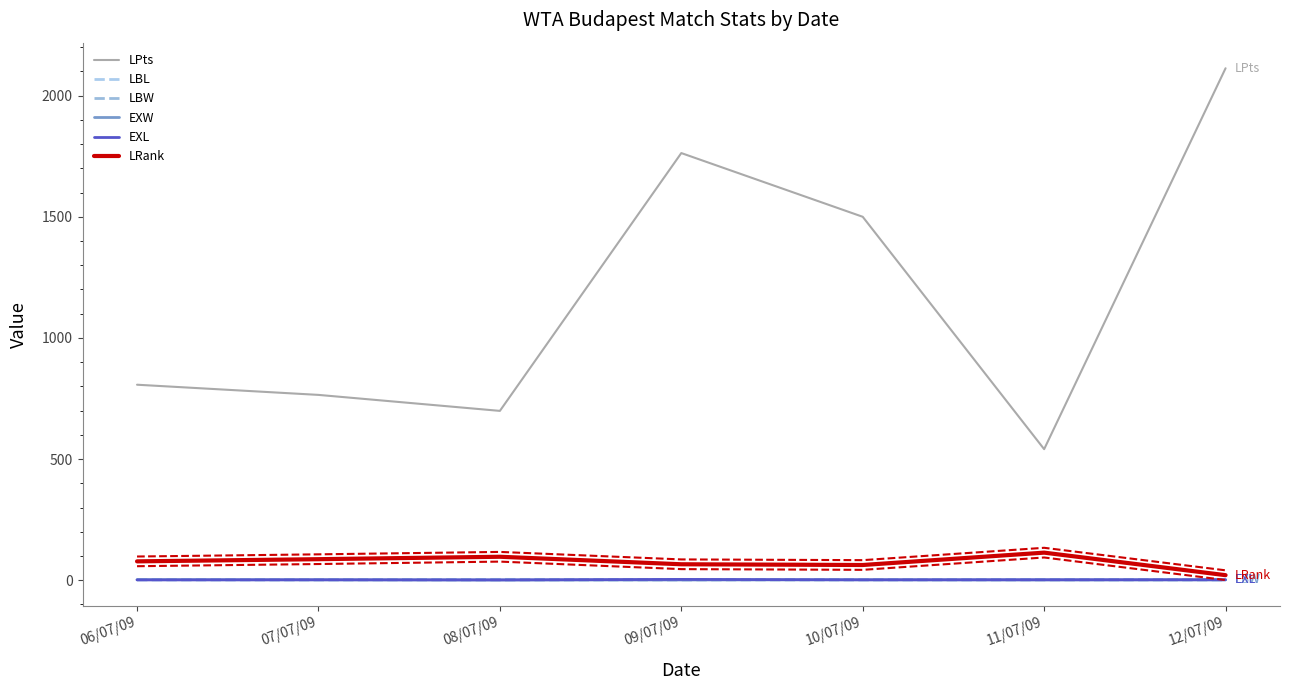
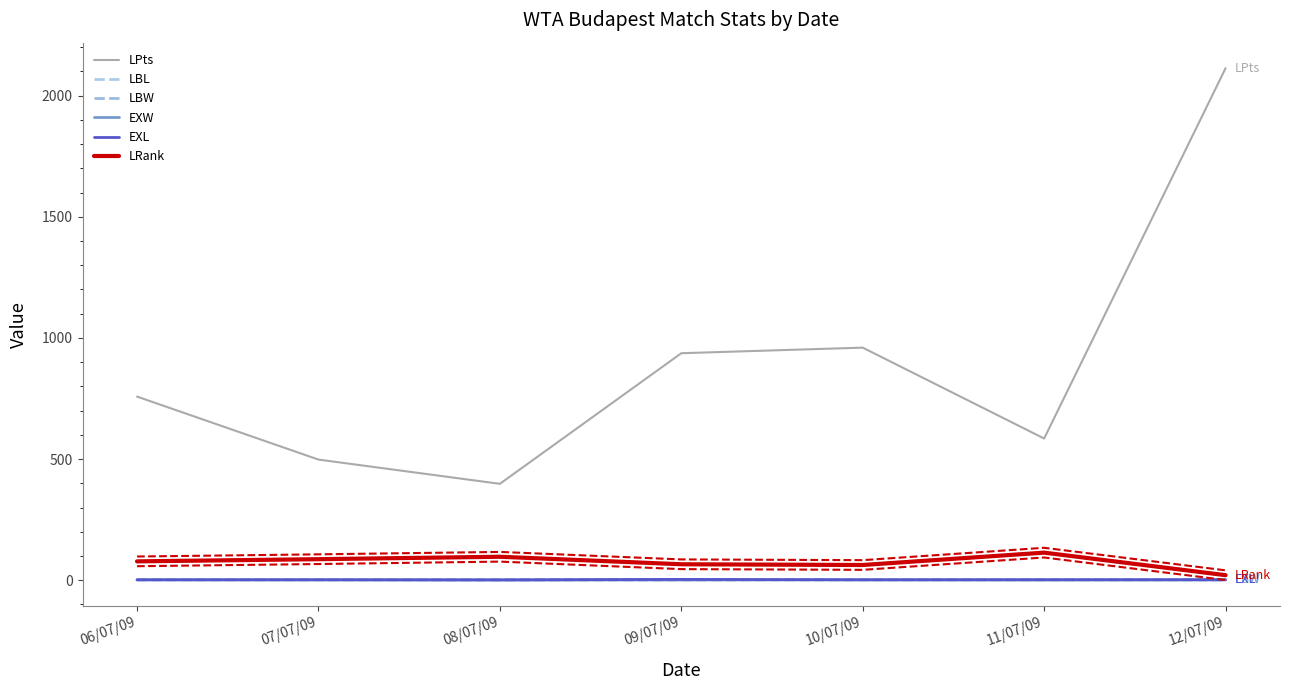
  {
    "LPts": {
-     "06/07/09": 810,
-     "07/07/09": 770,
-     "08/07/09": 700,
-     "09/07/09": 1760,
-     "10/07/09": 1500,
-     "11/07/09": 540,
+     "06/07/09": 760,
+     "07/07/09": 500,
+     "08/07/09": 400,
+     "09/07/09": 940,
+     "10/07/09": 960,
+     "11/07/09": 590,
      "12/07/09": 2110
    }
  }
